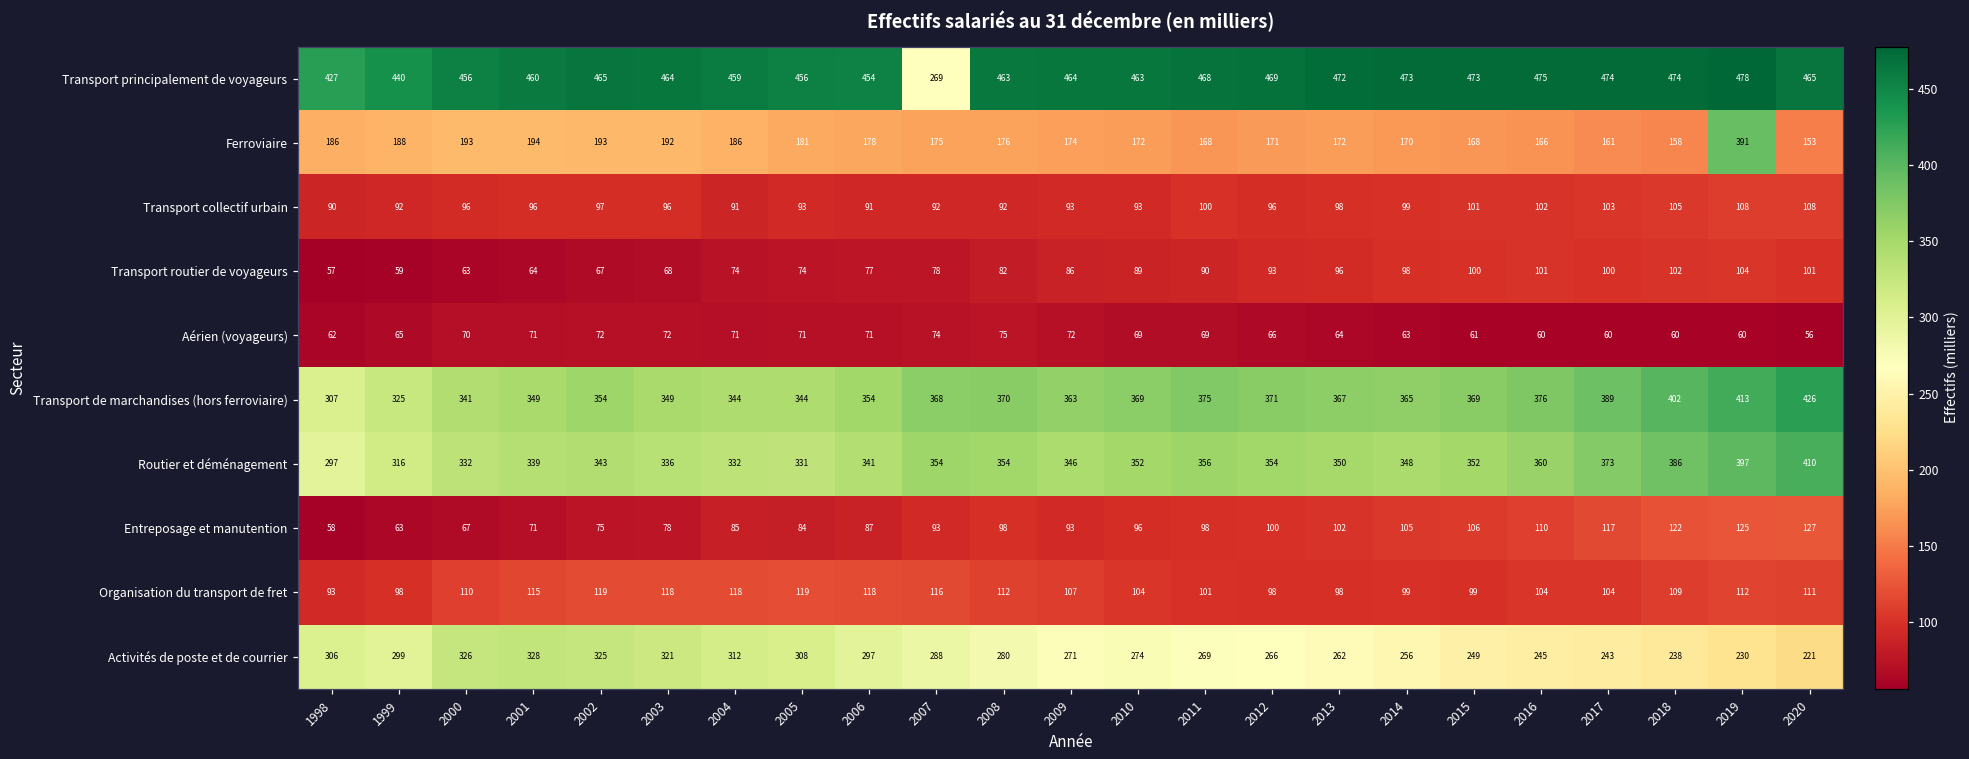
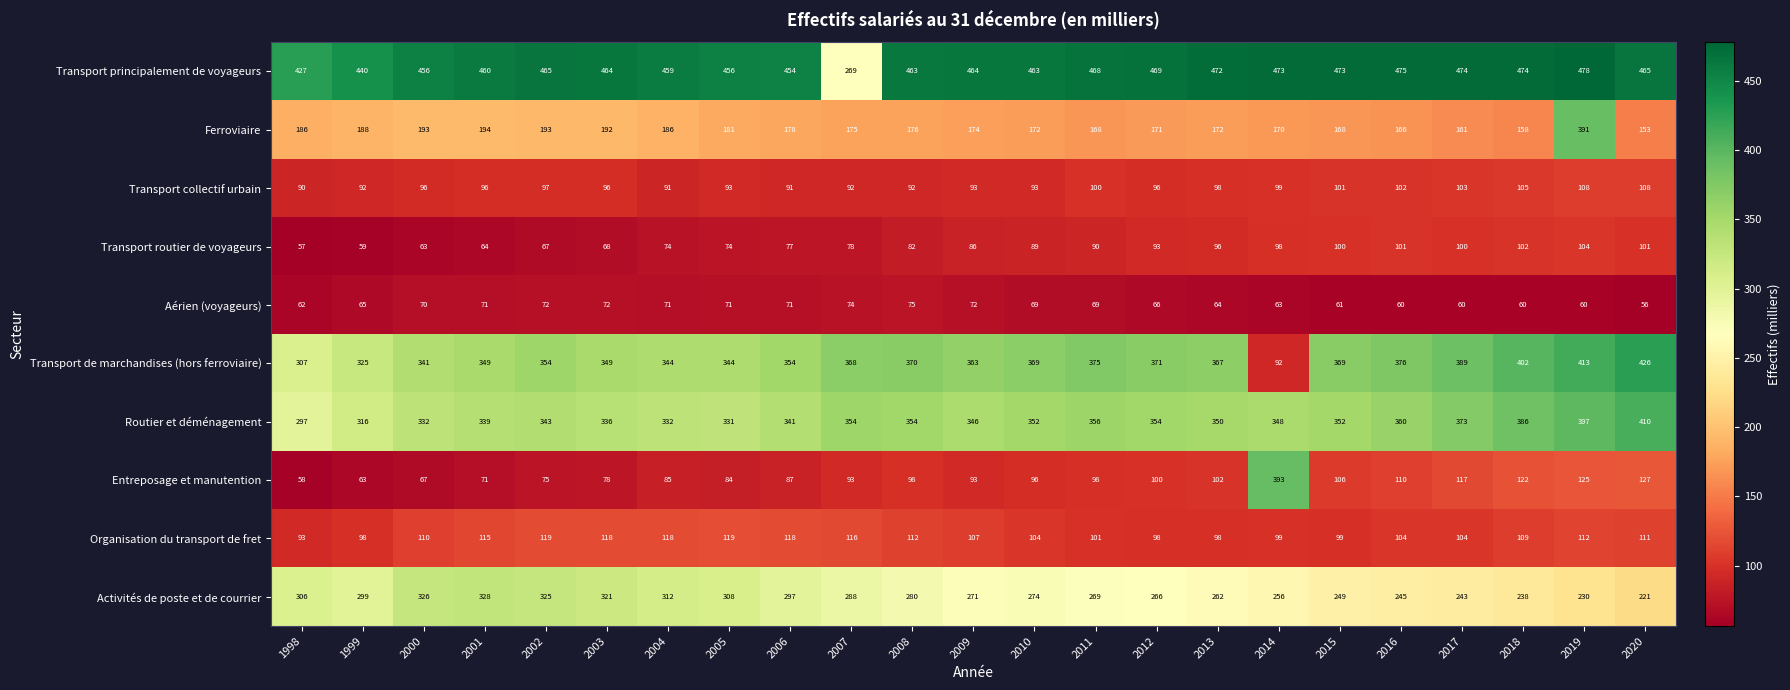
  {
    "Transport de marchandises (hors ferroviaire)": {
      "1998": 307,
      "1999": 325,
      "2000": 341,
      "2001": 349,
      "2002": 354,
      "2003": 349,
      "2004": 344,
      "2005": 344,
      "2006": 354,
      "2007": 368,
      "2008": 370,
      "2009": 363,
      "2010": 369,
      "2011": 375,
      "2012": 371,
      "2013": 367,
-     "2014": 365,
+     "2014": 92,
      "2015": 369,
      "2016": 376,
      "2017": 389,
      "2018": 402,
      "2019": 413,
      "2020": 426
    },
    "Entreposage et manutention": {
      "1998": 58,
      "1999": 63,
      "2000": 67,
      "2001": 71,
      "2002": 75,
      "2003": 78,
      "2004": 85,
      "2005": 84,
      "2006": 87,
      "2007": 93,
      "2008": 98,
      "2009": 93,
      "2010": 96,
      "2011": 98,
      "2012": 100,
      "2013": 102,
-     "2014": 105,
+     "2014": 393,
      "2015": 106,
      "2016": 110,
      "2017": 117,
      "2018": 122,
      "2019": 125,
      "2020": 127
    }
  }
